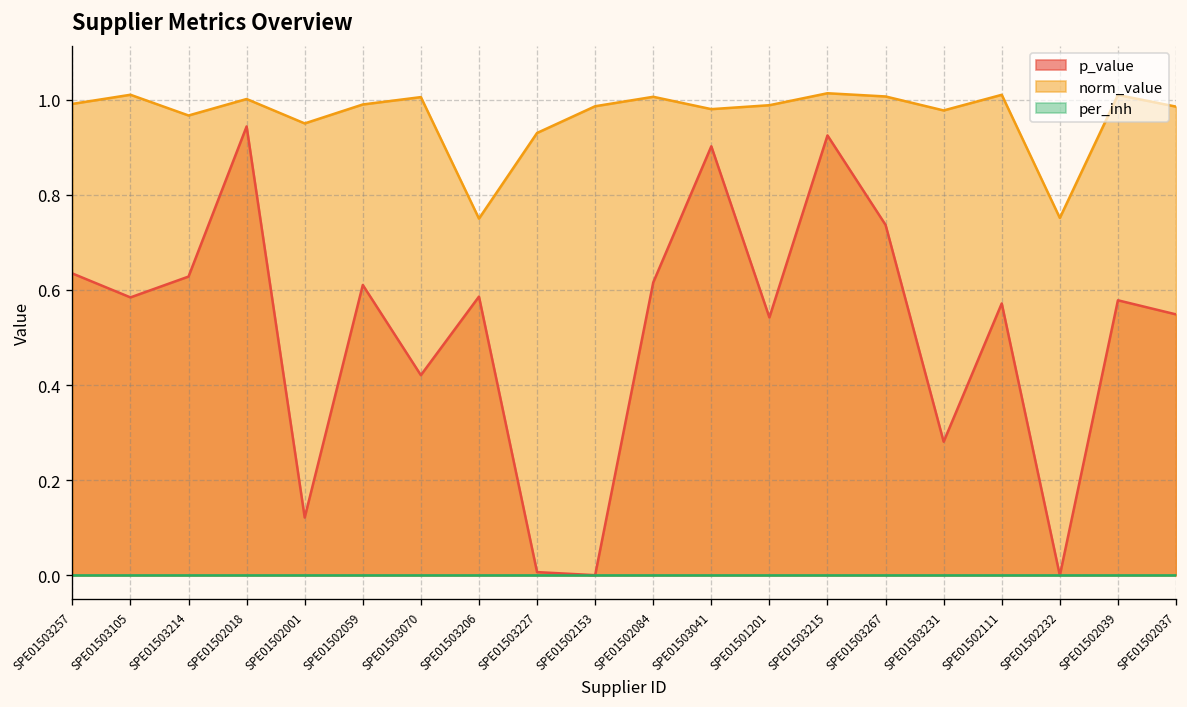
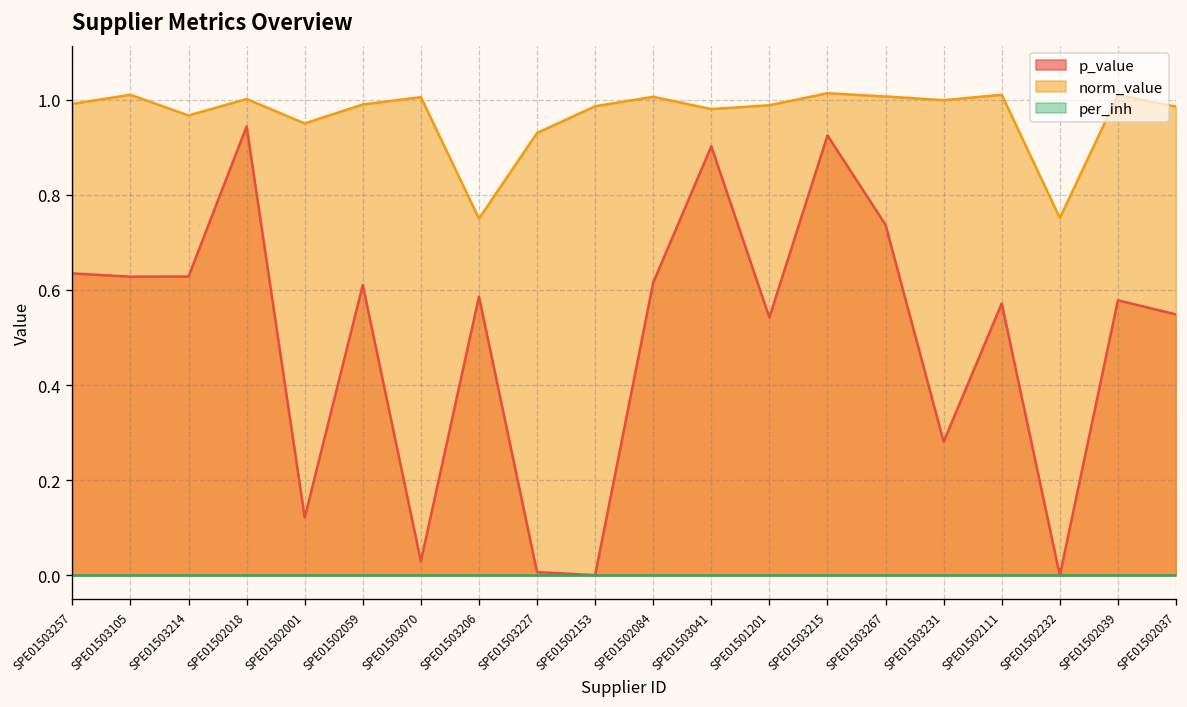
  {
    "p_value": {
      "SPE01503257": 0.63,
-     "SPE01503105": 0.58,
+     "SPE01503105": 0.63,
      "SPE01503214": 0.63,
      "SPE01502018": 0.94,
      "SPE01502001": 0.12,
      "SPE01502059": 0.61,
-     "SPE01503070": 0.42,
+     "SPE01503070": 0.03,
      "SPE01503206": 0.59,
      "SPE01503227": 0.01,
      "SPE01502084": 0.62,
      "SPE01503041": 0.90,
      "SPE01501201": 0.54,
      "SPE01503215": 0.92,
      "SPE01503267": 0.74,
      "SPE01503231": 0.28,
      "SPE01502111": 0.57,
      "SPE01502039": 0.58,
      "SPE01502037": 0.55
    },
    "norm_value": {
      "SPE01503257": 0.99,
      "SPE01503105": 1.01,
      "SPE01503214": 0.97,
      "SPE01502018": 1.00,
      "SPE01502001": 0.95,
      "SPE01502059": 0.99,
      "SPE01503070": 1.01,
      "SPE01503206": 0.75,
      "SPE01503227": 0.93,
      "SPE01502153": 0.99,
      "SPE01502084": 1.01,
      "SPE01503041": 0.98,
      "SPE01501201": 0.99,
      "SPE01503215": 1.01,
      "SPE01503267": 1.01,
-     "SPE01503231": 0.98,
+     "SPE01503231": 1.00,
      "SPE01502111": 1.01,
      "SPE01502232": 0.75,
      "SPE01502037": 0.99
    },
    "per_inh": {
      "SPE01503257": 0.00,
      "SPE01503105": 0.00,
      "SPE01503214": 0.00,
      "SPE01502018": 0.00,
      "SPE01502001": 0.00,
      "SPE01502059": 0.00,
      "SPE01503070": 0.00,
      "SPE01503206": 0.00,
      "SPE01503227": 0.00,
      "SPE01502084": 0.00,
      "SPE01503041": 0.00,
      "SPE01501201": 0.00,
      "SPE01503215": 0.00,
      "SPE01503267": 0.00,
      "SPE01503231": 0.00,
      "SPE01502111": 0.00,
      "SPE01502039": 0.00,
      "SPE01502037": 0.00
    }
  }
